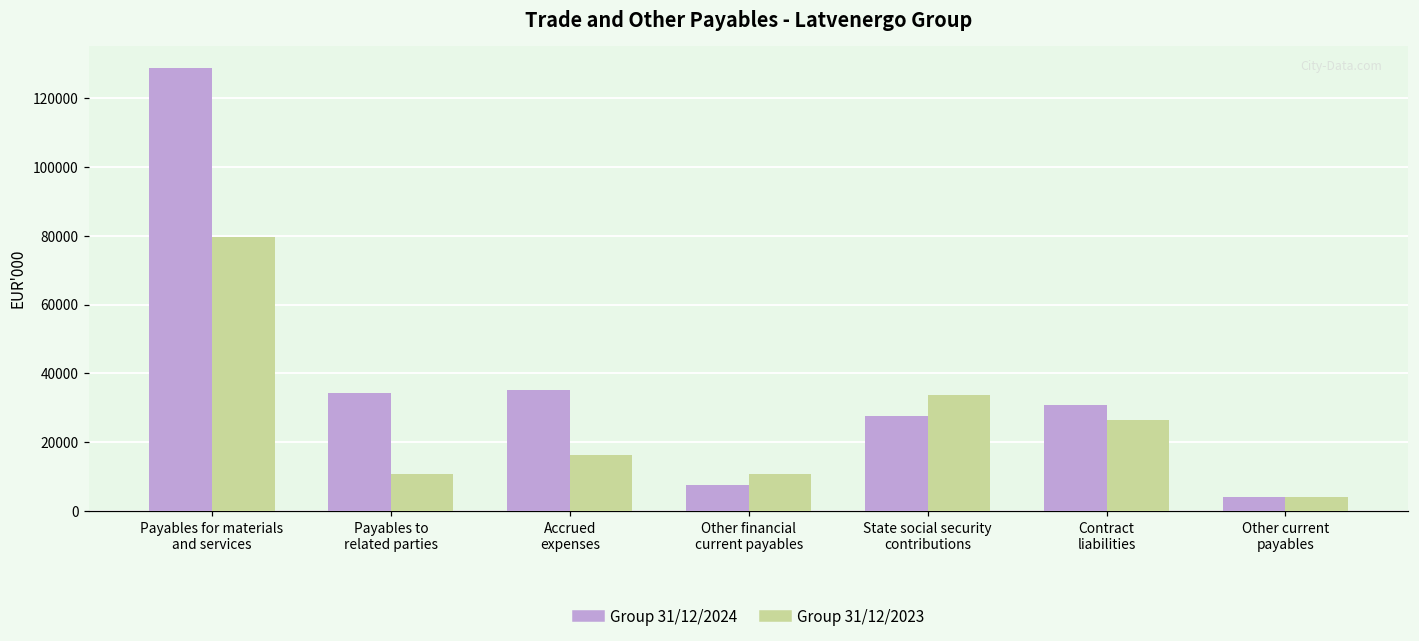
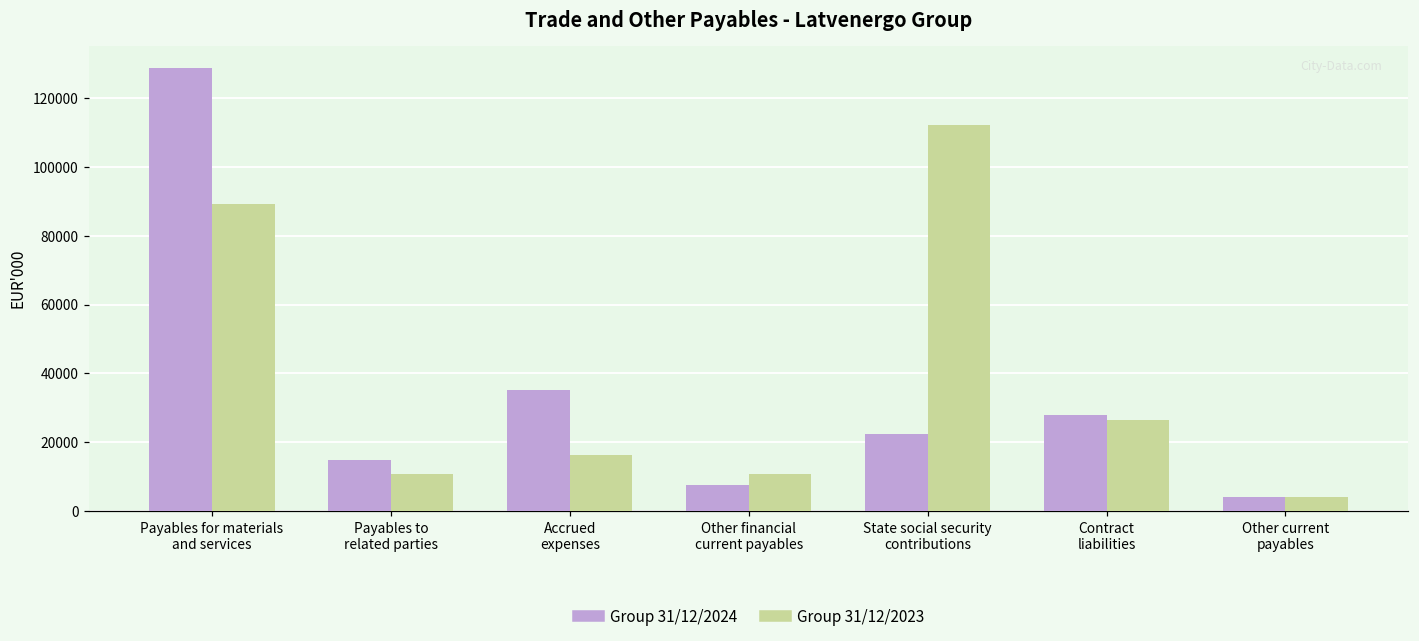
  {
    "Group 31/12/2024": {
      "Payables for materials and services": 129000,
-     "Payables to related parties": 34000,
+     "Payables to related parties": 15000,
      "Accrued expenses": 35000,
      "Other financial current payables": 7000,
-     "State social security contributions": 28000,
-     "Contract liabilities": 31000,
+     "State social security contributions": 22000,
+     "Contract liabilities": 28000,
      "Other current payables": 4000
    },
    "Group 31/12/2023": {
-     "Payables for materials and services": 80000,
+     "Payables for materials and services": 89000,
      "Payables to related parties": 11000,
      "Accrued expenses": 16000,
      "Other financial current payables": 11000,
-     "State social security contributions": 34000,
+     "State social security contributions": 112000,
      "Contract liabilities": 26000,
      "Other current payables": 4000
    }
  }
